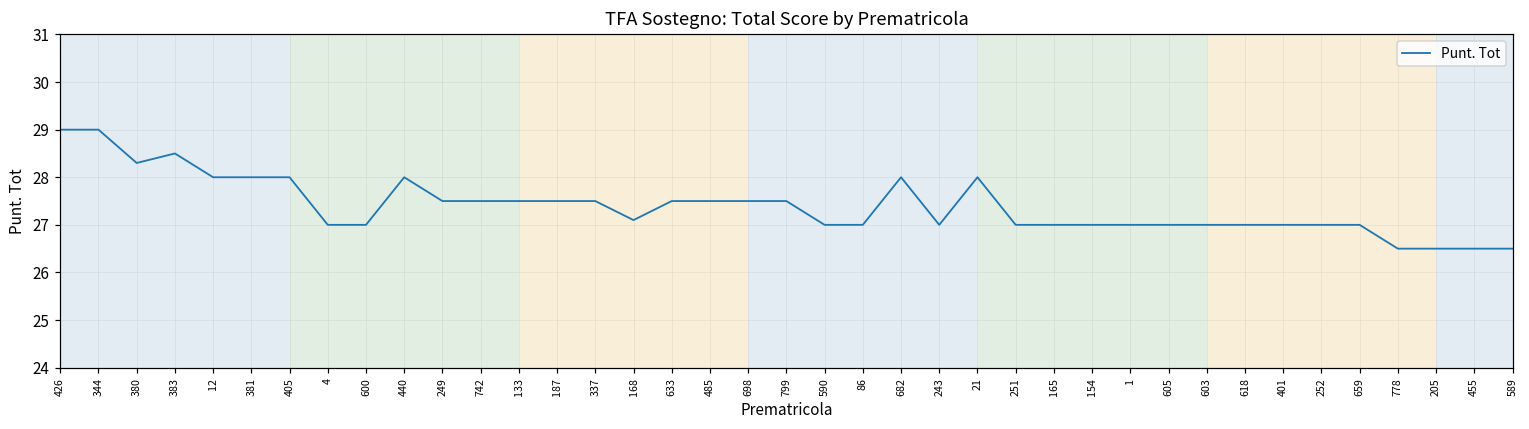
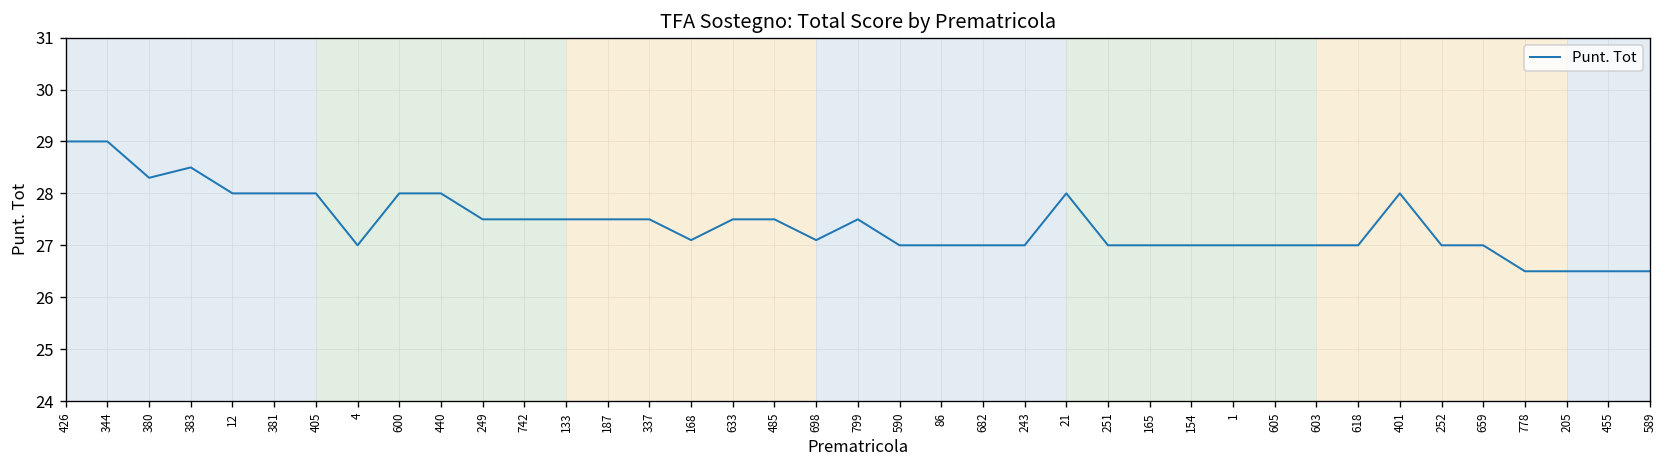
  {
    "426": 29.0,
    "344": 29.0,
    "380": 28.3,
    "383": 28.5,
    "12": 28.0,
    "381": 28.0,
    "405": 28.0,
    "4": 27.0,
-   "600": 27,
+   "600": 28,
    "440": 28.0,
    "249": 27.5,
    "742": 27.5,
    "133": 27.5,
    "187": 27.5,
    "337": 27.5,
    "168": 27.1,
    "633": 27.5,
    "485": 27.5,
-   "698": 27.5,
+   "698": 27.1,
    "799": 27.5,
    "590": 27.0,
    "86": 27.0,
-   "682": 28,
+   "682": 27,
    "243": 27.0,
    "21": 28.0,
    "251": 27.0,
    "165": 27.0,
    "154": 27.0,
    "1": 27.0,
    "605": 27.0,
    "603": 27.0,
    "618": 27.0,
-   "401": 27,
+   "401": 28,
    "252": 27.0,
    "659": 27.0,
    "778": 26.5,
    "205": 26.5,
    "455": 26.5,
    "589": 26.5
  }
